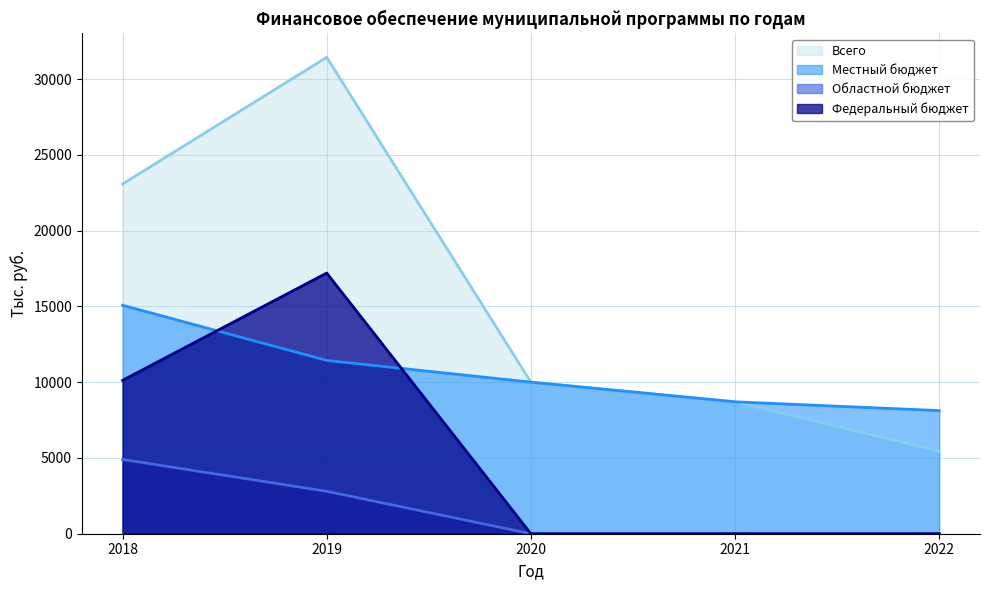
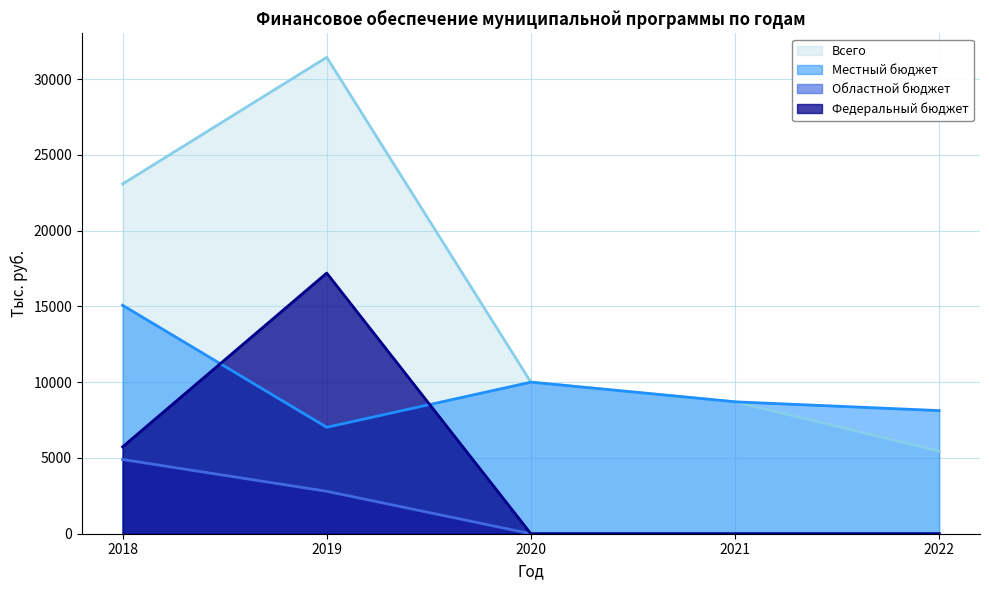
  {
    "Всего": {
      "2018": 23100,
      "2019": 31400,
      "2022": 5500
    },
    "Местный бюджет": {
      "2018": 15100,
-     "2019": 11400,
+     "2019": 7000,
      "2022": 8100
    },
    "Областной бюджет": {
      "2018": 4900,
      "2019": 2800
    },
    "Федеральный бюджет": {
-     "2018": 10100,
+     "2018": 5700,
      "2019": 17200
    }
  }
